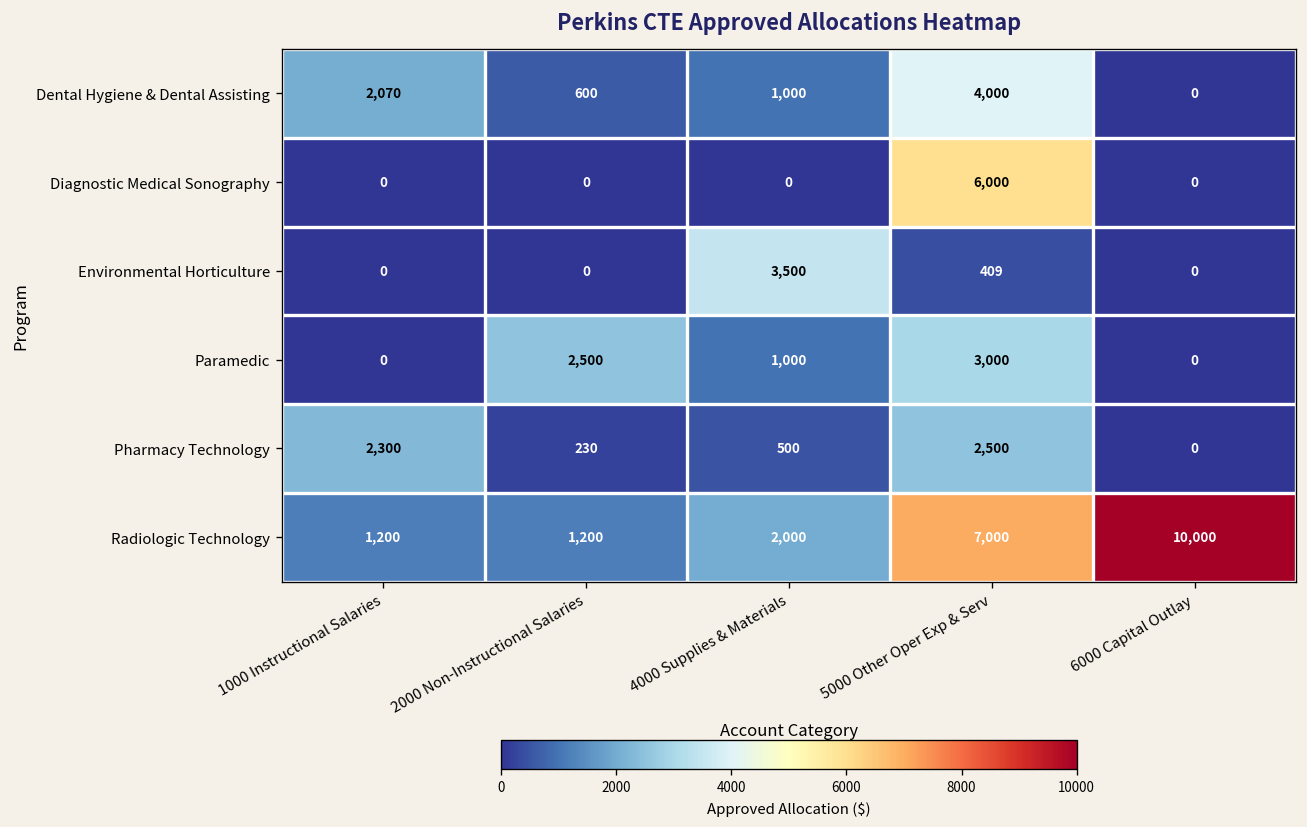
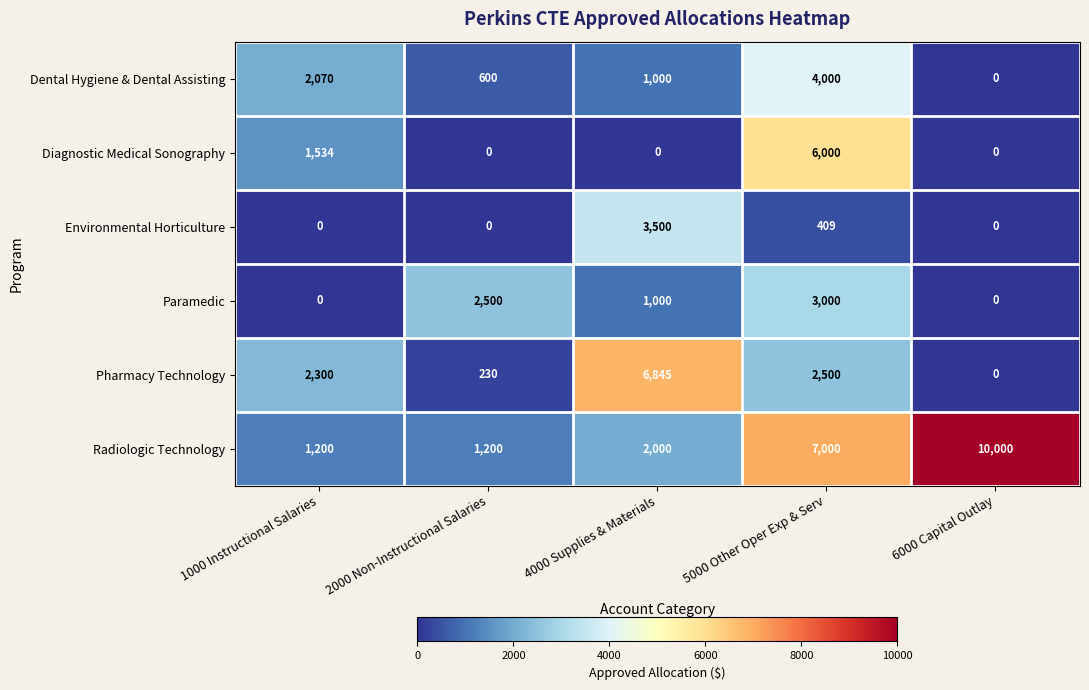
  {
    "Dental Hygiene & Dental Assisting": {
      "1000 Instructional Salaries": "2,070",
      "2000 Non-Instructional Salaries": "600",
      "4000 Supplies & Materials": "1,000",
      "5000 Other Oper Exp & Serv": "4,000",
      "6000 Capital Outlay": "0"
    },
    "Diagnostic Medical Sonography": {
-     "1000 Instructional Salaries": "0",
+     "1000 Instructional Salaries": "1,534",
      "2000 Non-Instructional Salaries": "0",
      "4000 Supplies & Materials": "0",
      "5000 Other Oper Exp & Serv": "6,000",
      "6000 Capital Outlay": "0"
    },
    "Environmental Horticulture": {
      "1000 Instructional Salaries": "0",
      "2000 Non-Instructional Salaries": "0",
      "4000 Supplies & Materials": "3,500",
      "5000 Other Oper Exp & Serv": "409",
      "6000 Capital Outlay": "0"
    },
    "Paramedic": {
      "1000 Instructional Salaries": "0",
      "2000 Non-Instructional Salaries": "2,500",
      "4000 Supplies & Materials": "1,000",
      "5000 Other Oper Exp & Serv": "3,000",
      "6000 Capital Outlay": "0"
    },
    "Pharmacy Technology": {
      "1000 Instructional Salaries": "2,300",
      "2000 Non-Instructional Salaries": "230",
-     "4000 Supplies & Materials": "500",
+     "4000 Supplies & Materials": "6,845",
      "5000 Other Oper Exp & Serv": "2,500",
      "6000 Capital Outlay": "0"
    },
    "Radiologic Technology": {
      "1000 Instructional Salaries": "1,200",
      "2000 Non-Instructional Salaries": "1,200",
      "4000 Supplies & Materials": "2,000",
      "5000 Other Oper Exp & Serv": "7,000",
      "6000 Capital Outlay": "10,000"
    }
  }
